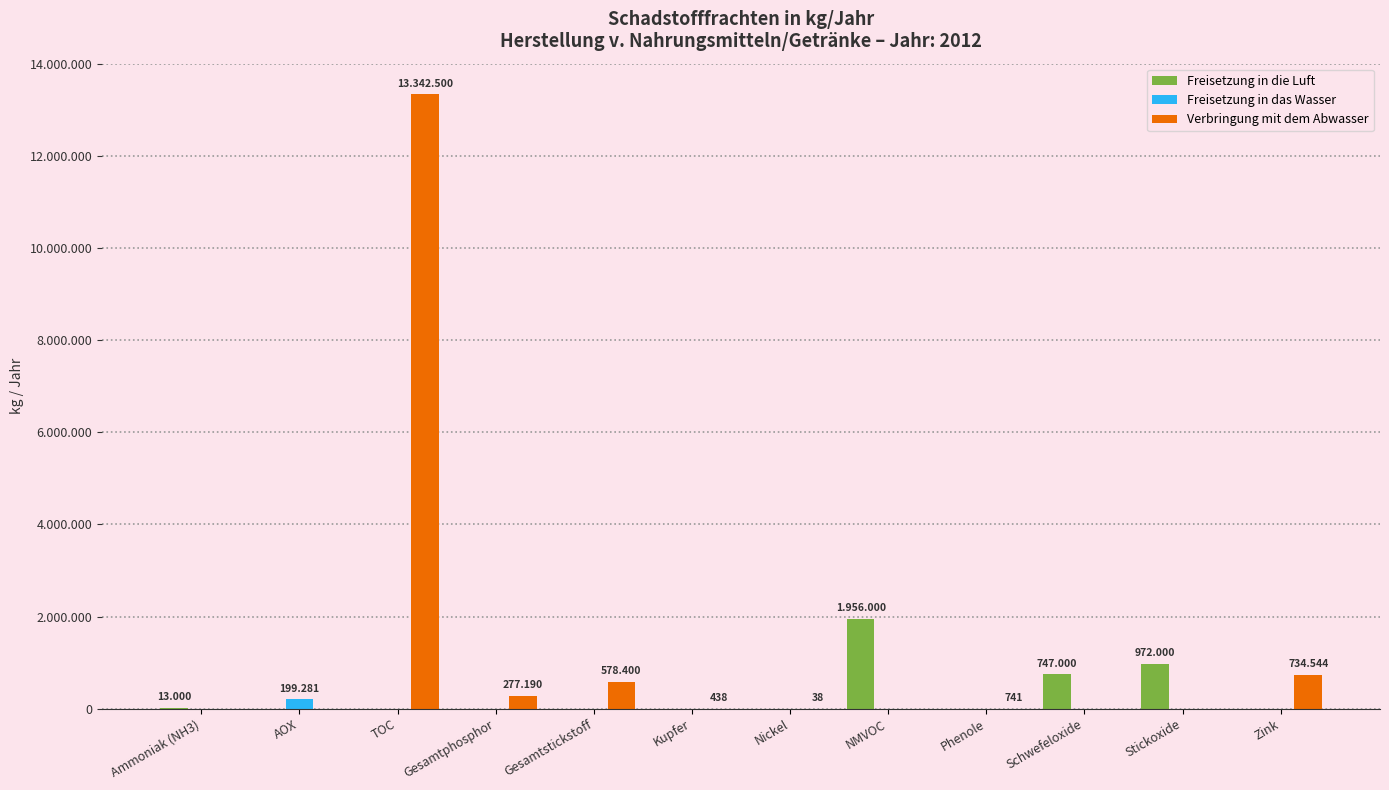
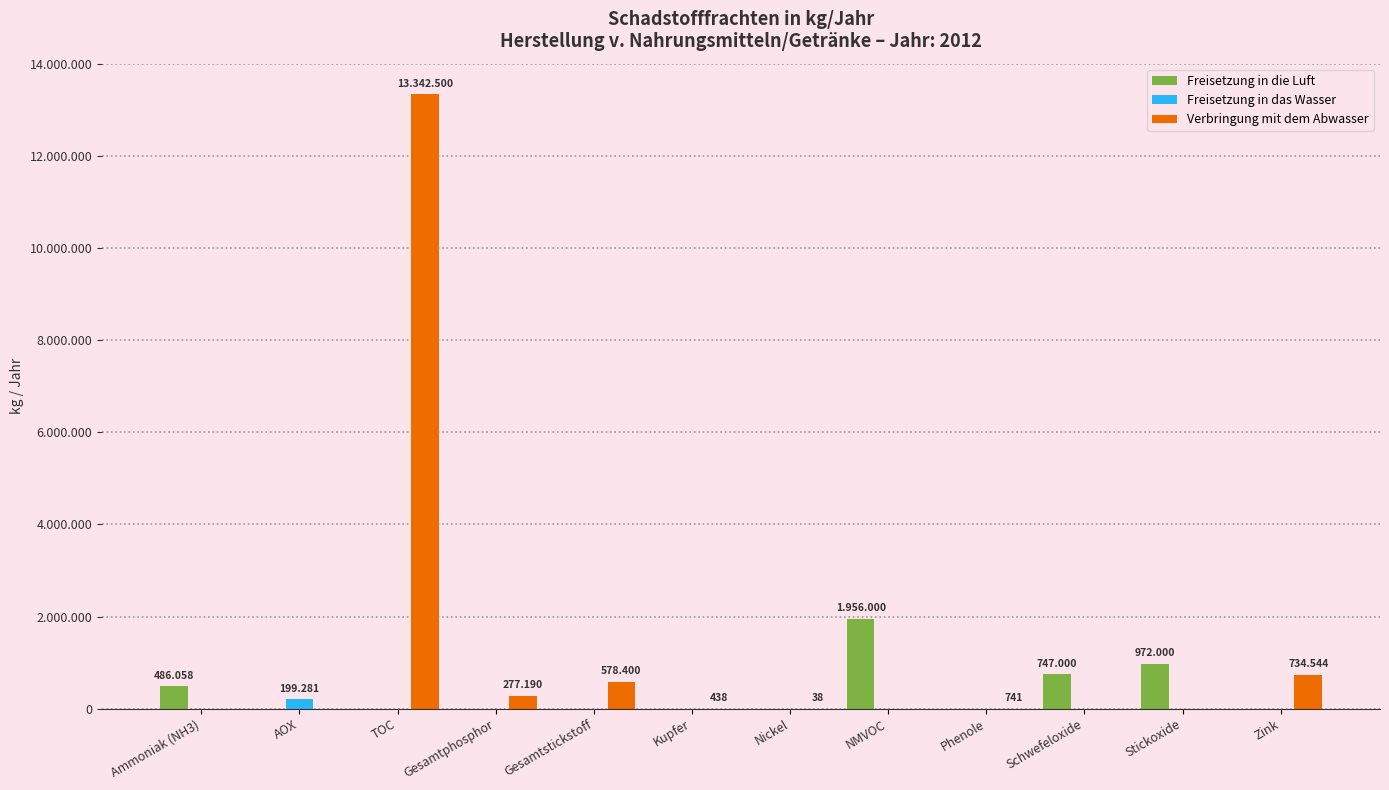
  {
    "Freisetzung in die Luft": {
-     "Ammoniak (NH3)": 13.000
+     "Ammoniak (NH3)": 486.058
    },
    "Verbringung mit dem Abwasser": {
      "Kupfer": 438,
      "Nickel": 38,
      "Phenole": 741
    }
  }
